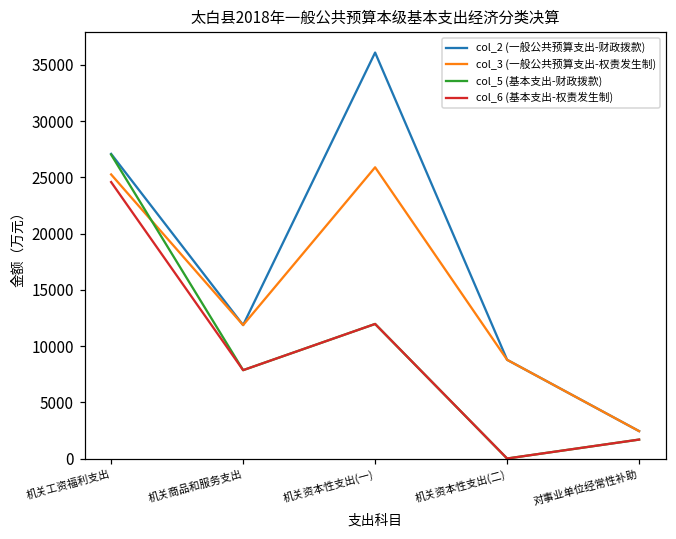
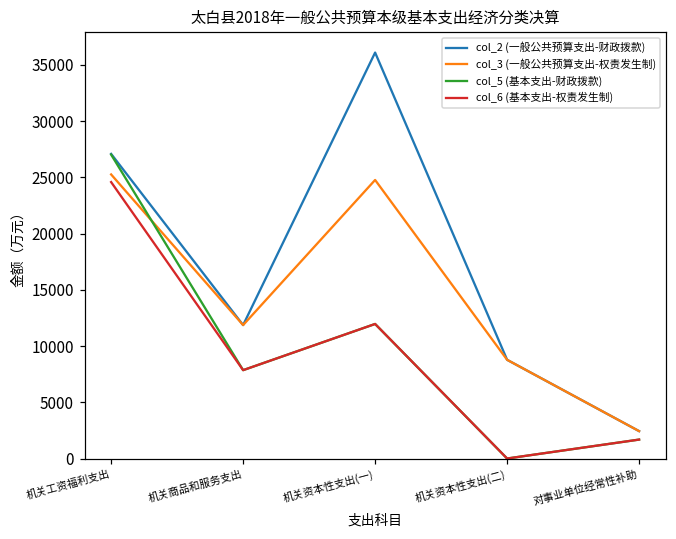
  {
    "col_2 (一般公共预算支出-财政拨款)": {
      "机关资本性支出(一)": 36100
    },
    "col_3 (一般公共预算支出-权责发生制)": {
      "机关工资福利支出": 25300,
-     "机关资本性支出(一)": 25900
+     "机关资本性支出(一)": 24800
    },
    "col_6 (基本支出-权责发生制)": {
      "机关工资福利支出": 24600
    }
  }
